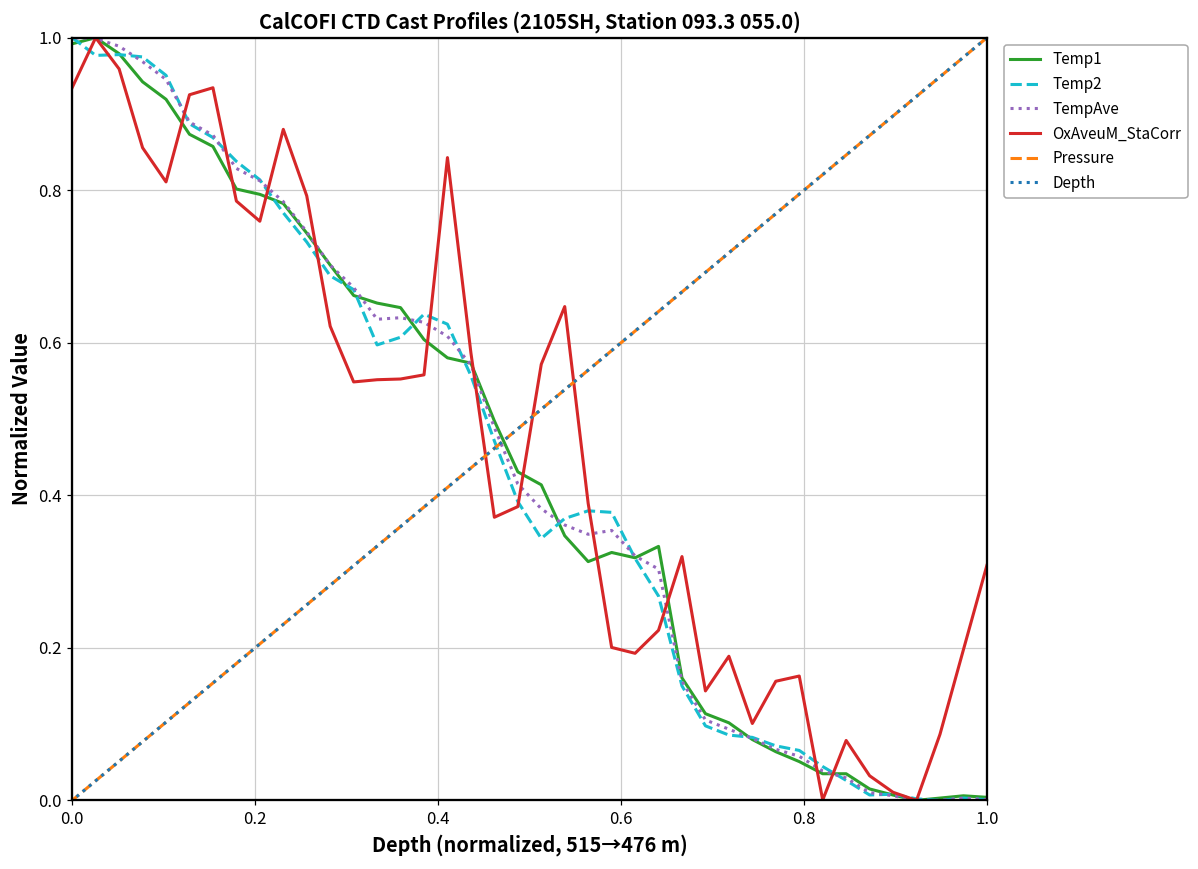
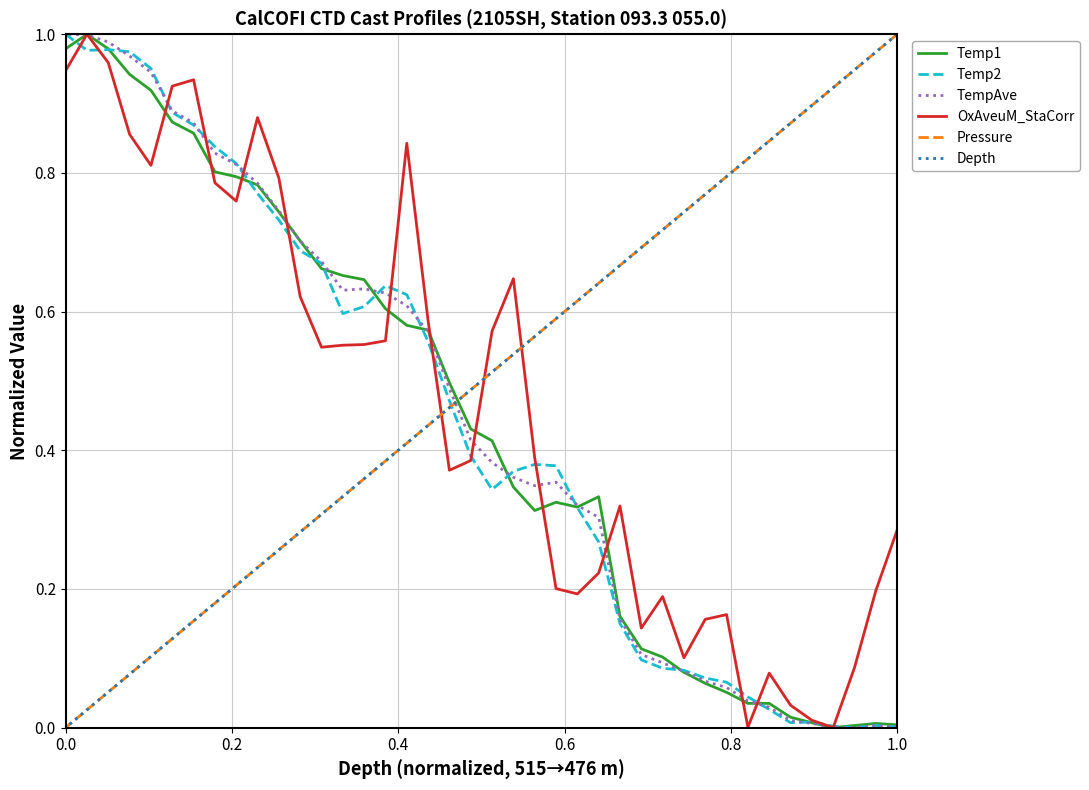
  {
    "Temp1": {
-     "0.0": 0.99
+     "0.0": 0.98
    },
    "OxAveuM_StaCorr": {
-     "0.0": 0.93,
-     "1.0": 0.31
+     "0.0": 0.95,
+     "1.0": 0.28
    },
    "Depth": {
      "0.0": 0.00,
      "1.0": 1.00
    }
  }
